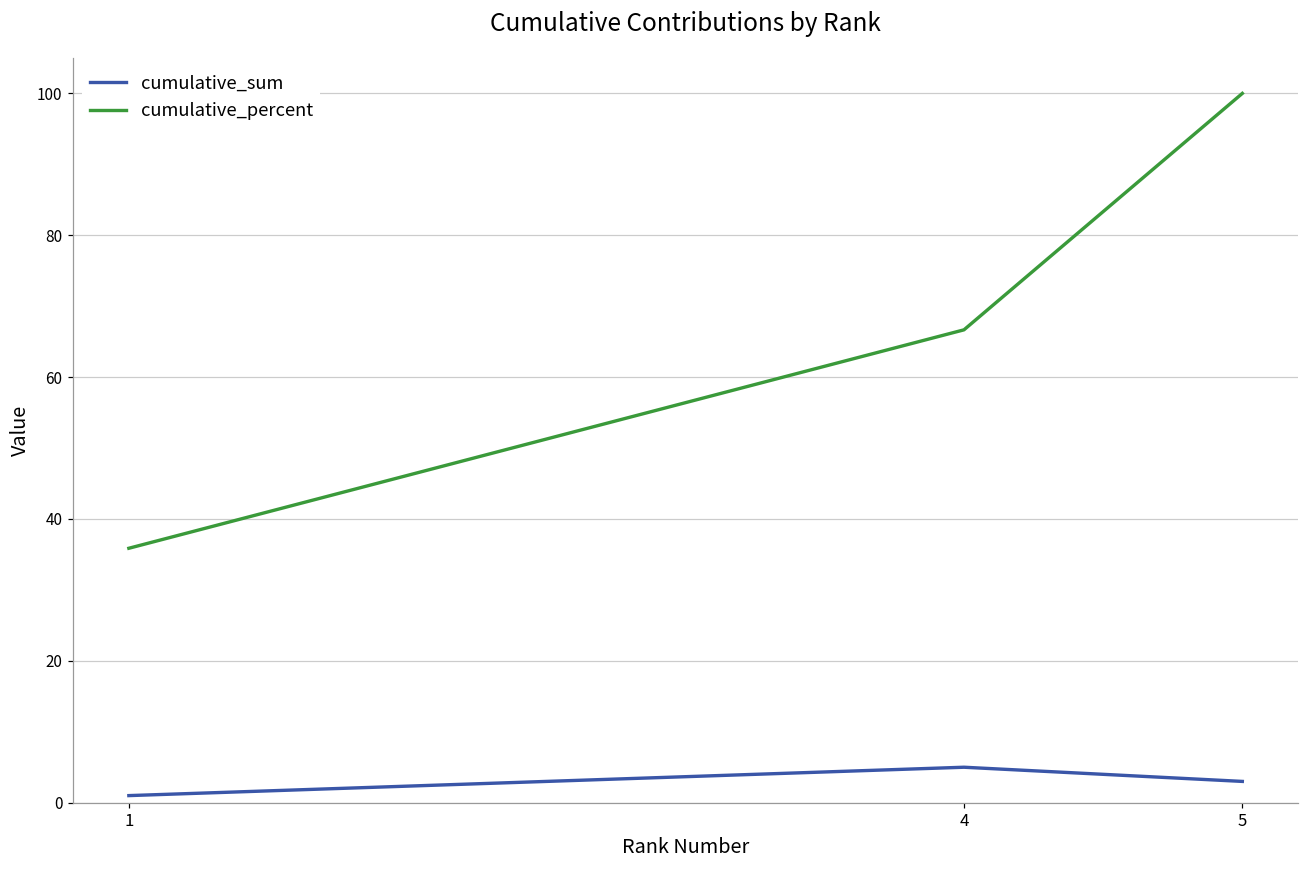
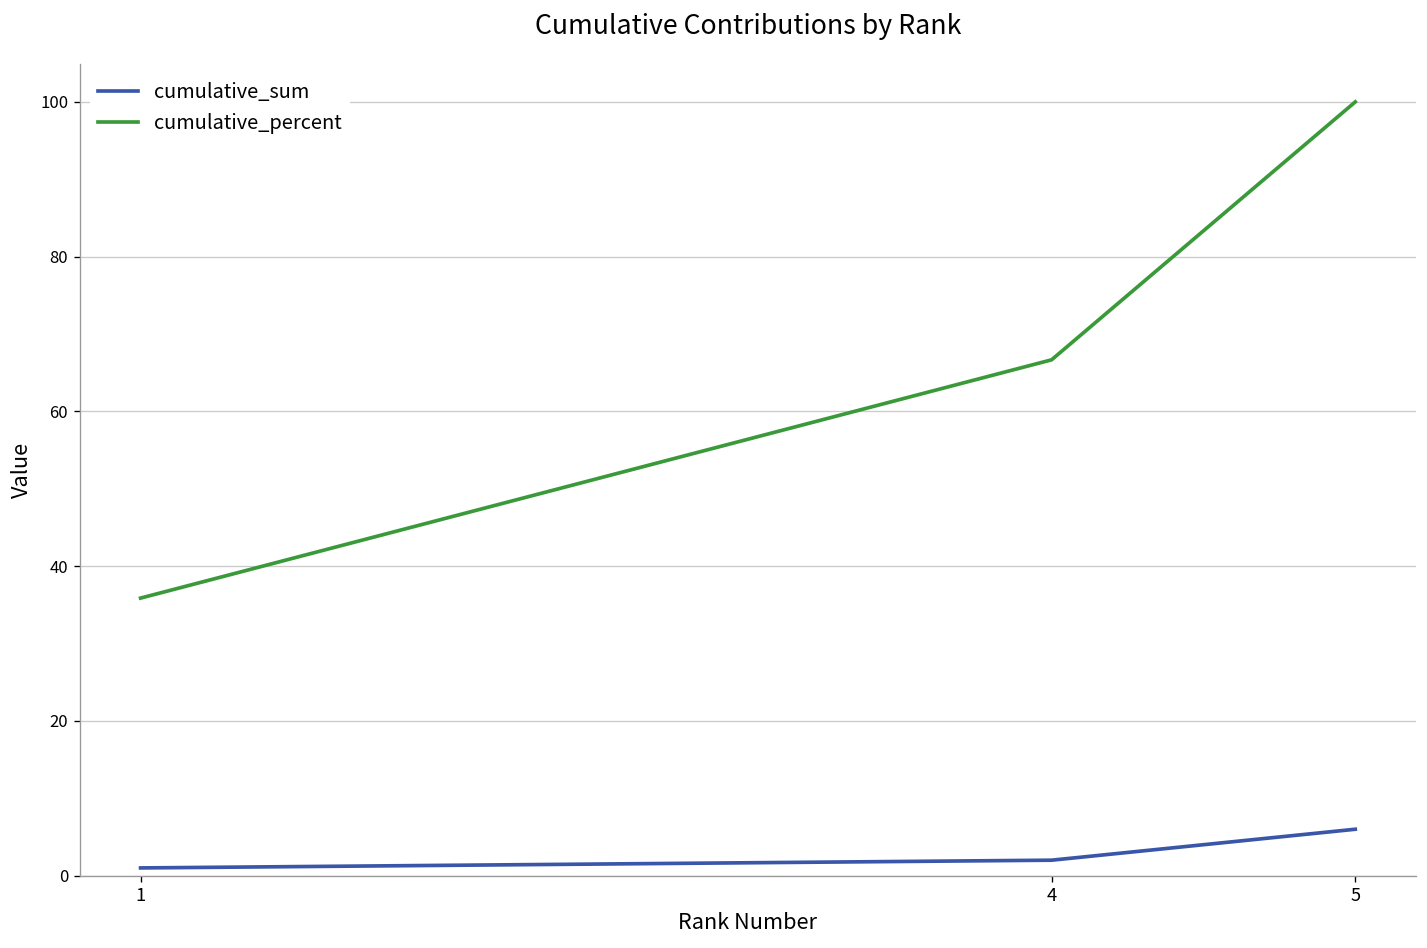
  {
    "cumulative_sum": {
      "1": 1,
-     "4": 5,
-     "5": 3
+     "4": 2,
+     "5": 6
    },
    "cumulative_percent": {
      "1": 36,
      "4": 67,
      "5": 100
    }
  }
